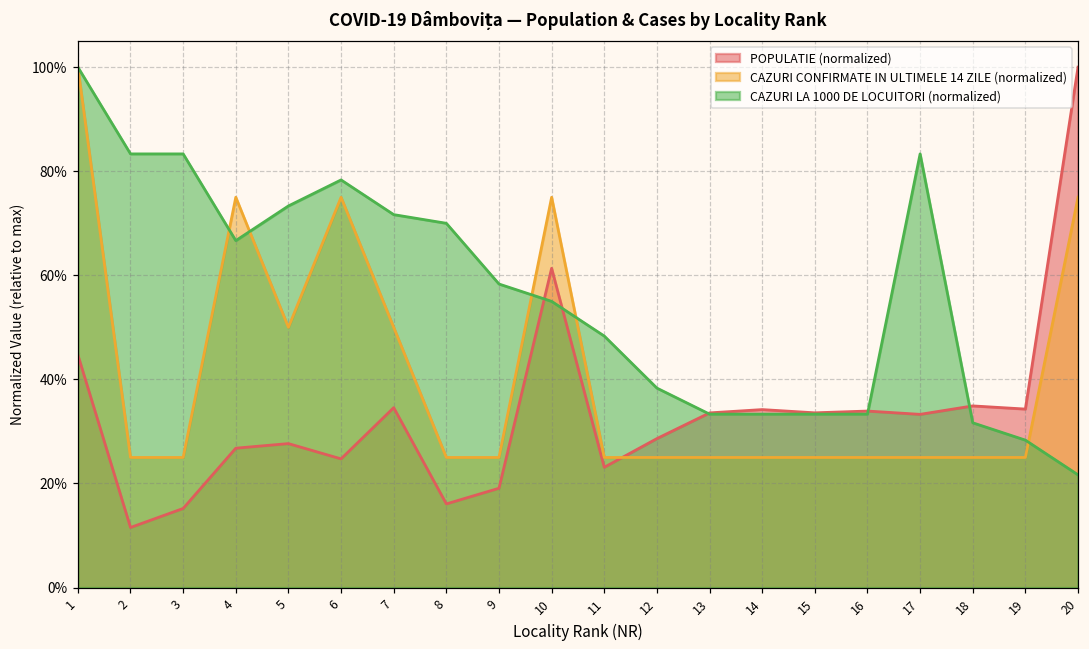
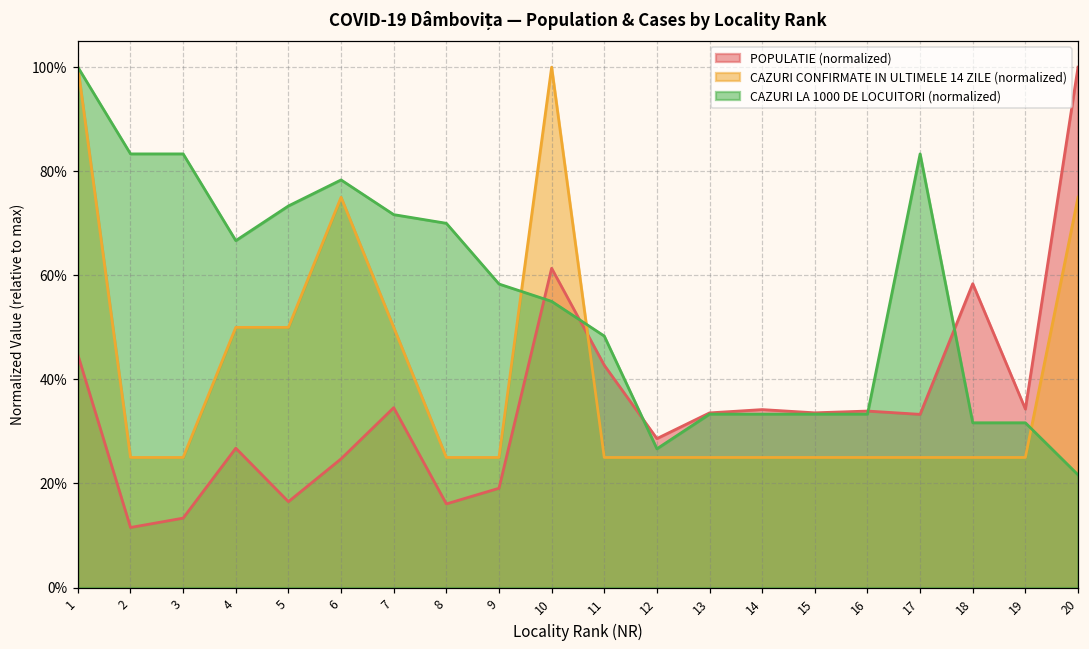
  {
    "POPULATIE (normalized)": {
      "1": "45%",
      "2": "12%",
-     "3": "15%",
+     "3": "13%",
      "4": "27%",
-     "5": "28%",
+     "5": "17%",
      "6": "25%",
      "7": "35%",
      "8": "16%",
      "9": "19%",
      "10": "61%",
-     "11": "23%",
+     "11": "43%",
      "12": "29%",
      "14": "34%",
      "16": "34%",
      "17": "33%",
-     "18": "35%",
+     "18": "58%",
      "19": "34%",
      "20": "100%"
    },
    "CAZURI CONFIRMATE IN ULTIMELE 14 ZILE (normalized)": {
      "2": "25%",
      "3": "25%",
-     "4": "75%",
+     "4": "50%",
      "5": "50%",
      "6": "75%",
      "7": "50%",
      "8": "25%",
      "9": "25%",
-     "10": "75%",
+     "10": "100%",
      "11": "25%",
      "12": "25%",
      "13": "25%",
      "14": "25%",
      "15": "25%",
      "16": "25%",
      "17": "25%",
      "18": "25%",
      "19": "25%",
      "20": "75%"
    },
    "CAZURI LA 1000 DE LOCUITORI (normalized)": {
      "2": "83%",
      "3": "83%",
      "4": "67%",
      "5": "73%",
      "6": "78%",
      "7": "72%",
      "8": "70%",
      "9": "58%",
      "10": "55%",
      "11": "48%",
-     "12": "38%",
+     "12": "27%",
      "14": "33%",
      "16": "33%",
      "17": "83%",
      "18": "32%",
-     "19": "28%",
+     "19": "32%",
      "20": "22%"
    }
  }
